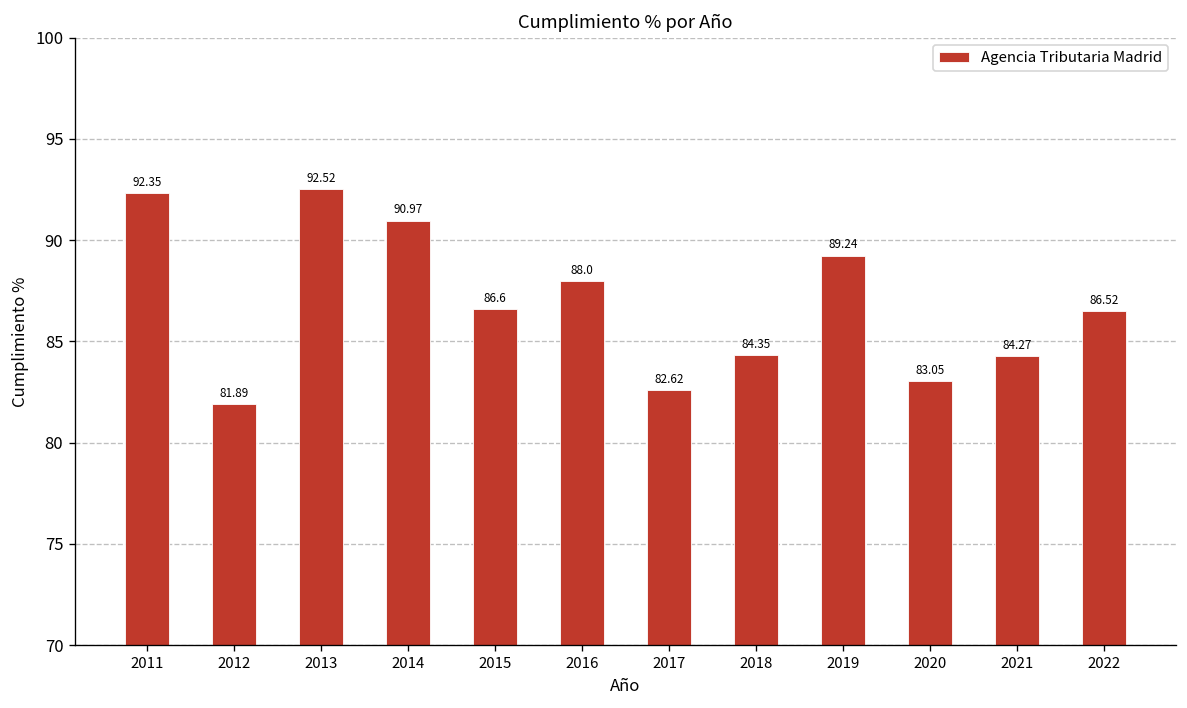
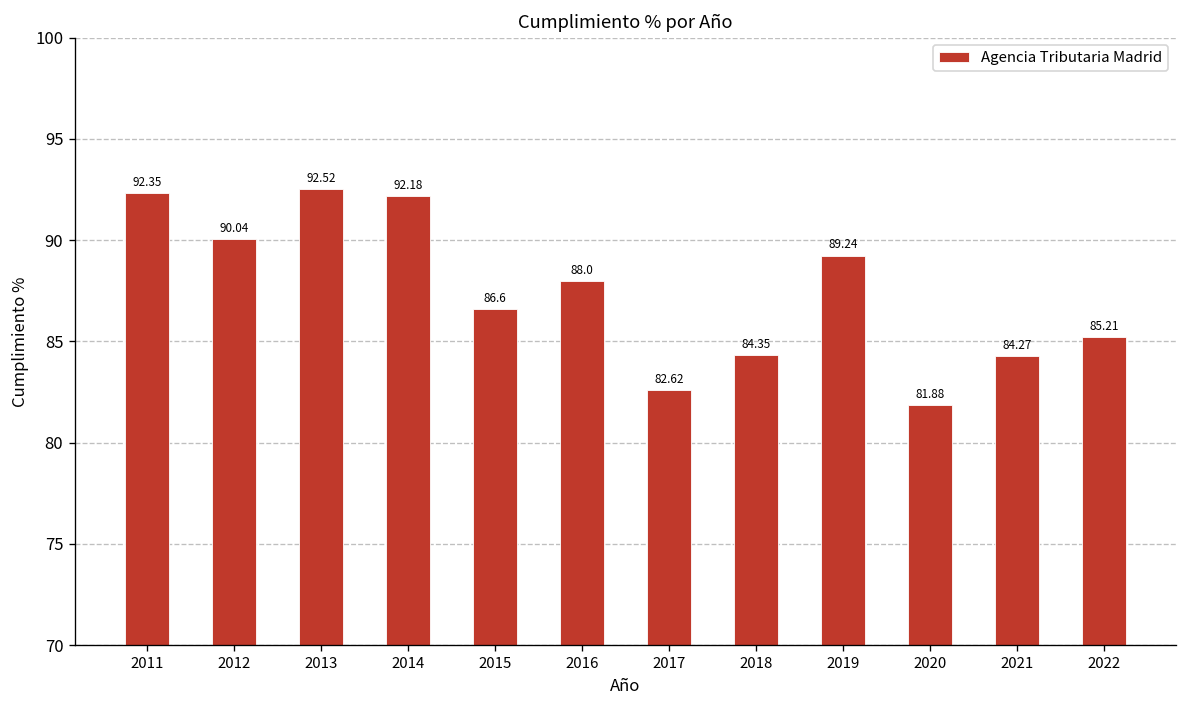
  {
    "2011": 92.35,
-   "2012": 81.89,
+   "2012": 90.04,
    "2013": 92.52,
-   "2014": 90.97,
+   "2014": 92.18,
    "2015": 86.6,
    "2016": 88.0,
    "2017": 82.62,
    "2018": 84.35,
    "2019": 89.24,
-   "2020": 83.05,
+   "2020": 81.88,
    "2021": 84.27,
-   "2022": 86.52
+   "2022": 85.21
  }
